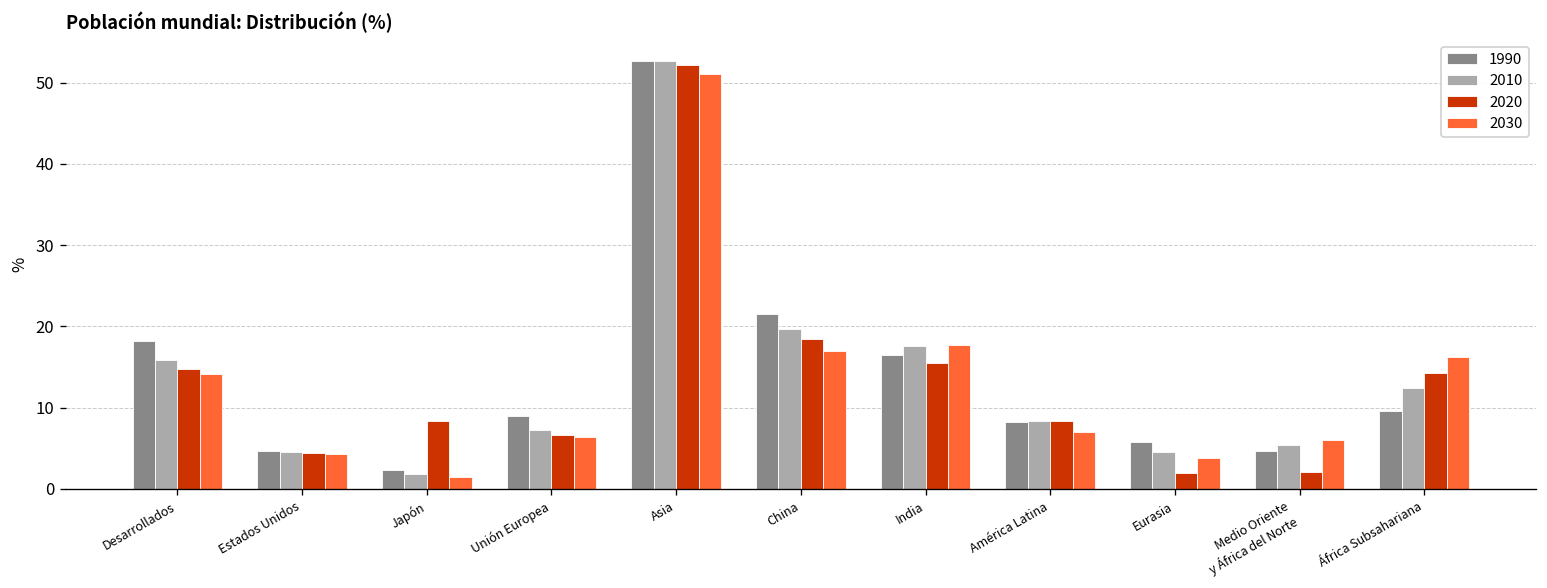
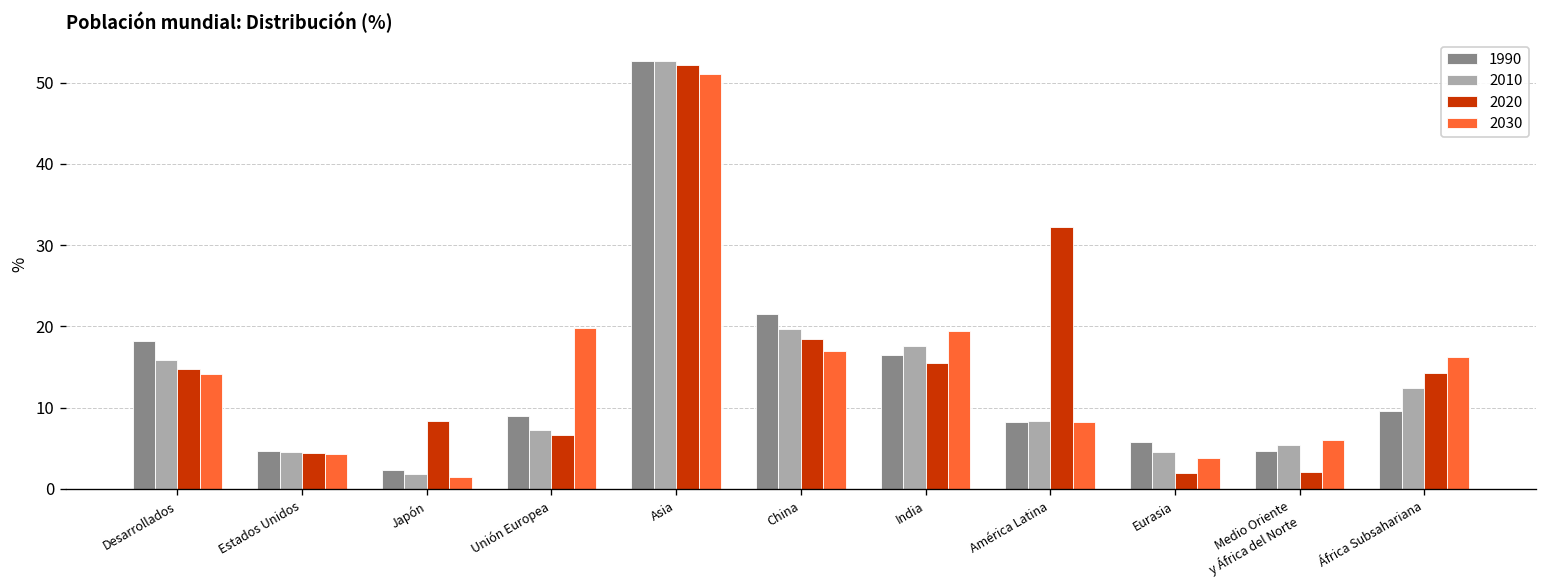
  {
    "2020": {
      "Desarrollados": 15,
      "Estados Unidos": 4,
      "Japón": 8,
      "Unión Europea": 7,
      "Asia": 52,
      "China": 18,
      "India": 16,
-     "América Latina": 8,
+     "América Latina": 32,
      "Eurasia": 2,
      "Medio Oriente y África del Norte": 2,
      "África Subsahariana": 14
    },
    "2030": {
      "Desarrollados": 14,
      "Estados Unidos": 4,
      "Japón": 1,
-     "Unión Europea": 6,
+     "Unión Europea": 20,
      "Asia": 51,
      "China": 17,
-     "India": 18,
-     "América Latina": 7,
+     "India": 19,
+     "América Latina": 8,
      "Eurasia": 4,
      "Medio Oriente y África del Norte": 6,
      "África Subsahariana": 16
    }
  }
